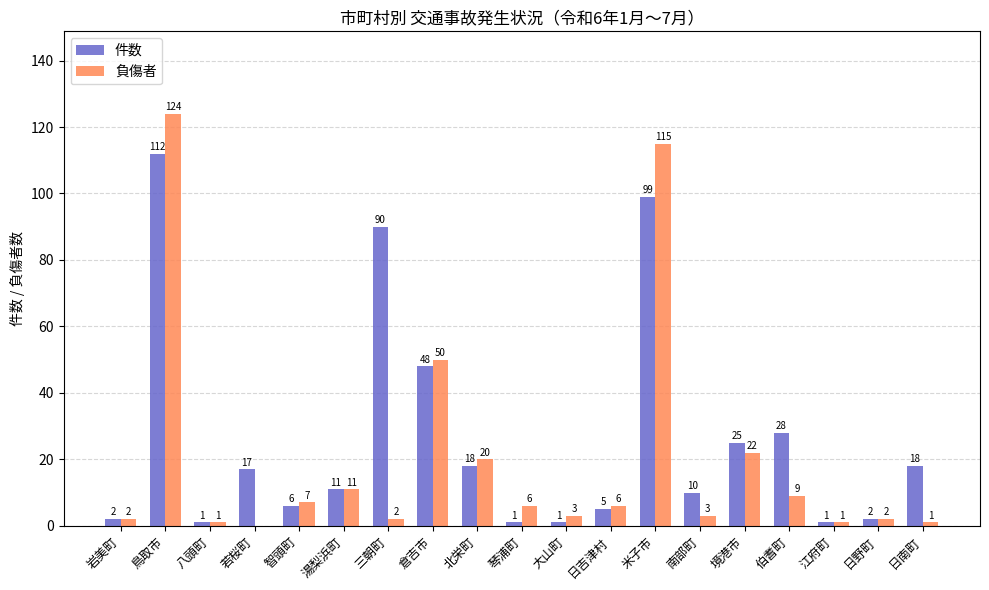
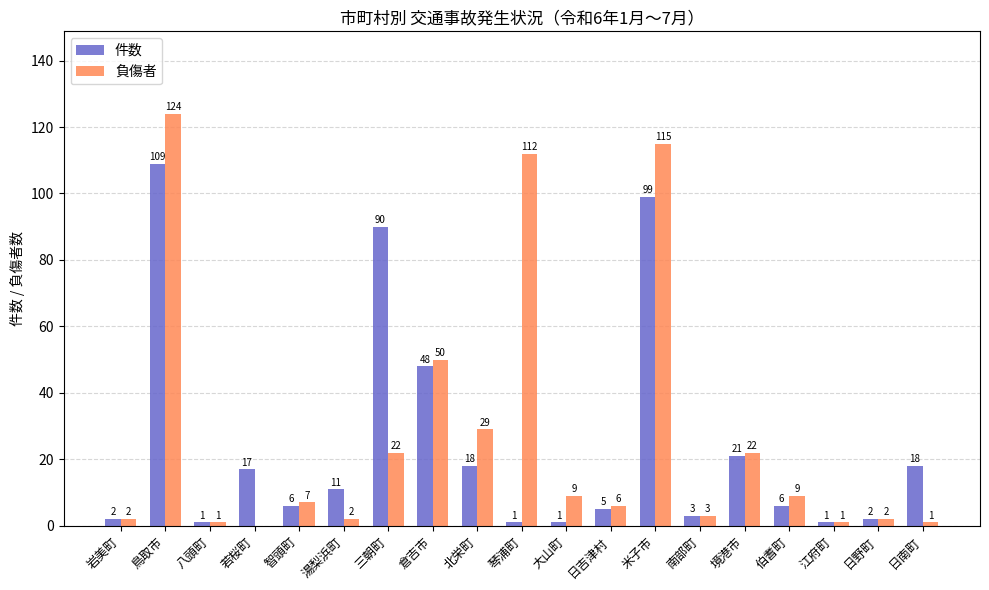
  {
    "件数": {
      "岩美町": 2,
-     "鳥取市": 112,
+     "鳥取市": 109,
      "八頭町": 1,
      "若桜町": 17,
      "智頭町": 6,
      "湯梨浜町": 11,
      "三朝町": 90,
      "倉吉市": 48,
      "北栄町": 18,
      "琴浦町": 1,
      "大山町": 1,
      "日吉津村": 5,
      "米子市": 99,
-     "南部町": 10,
-     "境港市": 25,
-     "伯耆町": 28,
+     "南部町": 3,
+     "境港市": 21,
+     "伯耆町": 6,
      "江府町": 1,
      "日野町": 2,
      "日南町": 18
    },
    "負傷者": {
      "岩美町": 2,
      "鳥取市": 124,
      "八頭町": 1,
      "智頭町": 7,
-     "湯梨浜町": 11,
-     "三朝町": 2,
+     "湯梨浜町": 2,
+     "三朝町": 22,
      "倉吉市": 50,
-     "北栄町": 20,
-     "琴浦町": 6,
-     "大山町": 3,
+     "北栄町": 29,
+     "琴浦町": 112,
+     "大山町": 9,
      "日吉津村": 6,
      "米子市": 115,
      "南部町": 3,
      "境港市": 22,
      "伯耆町": 9,
      "江府町": 1,
      "日野町": 2,
      "日南町": 1
    }
  }
